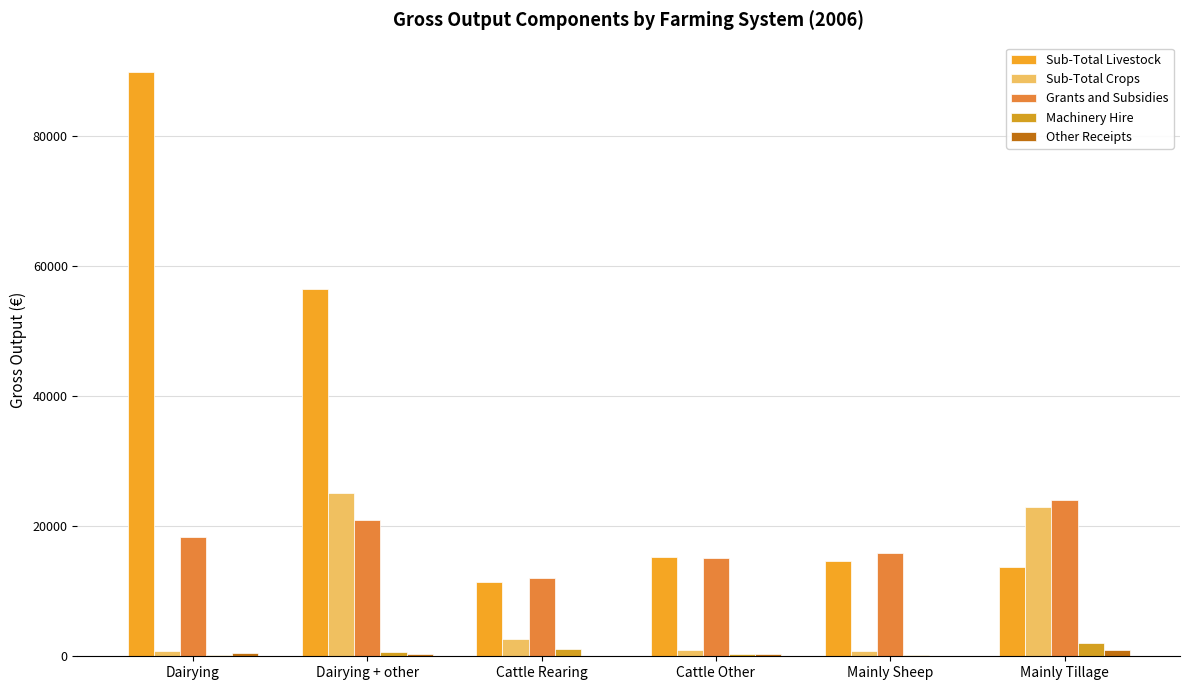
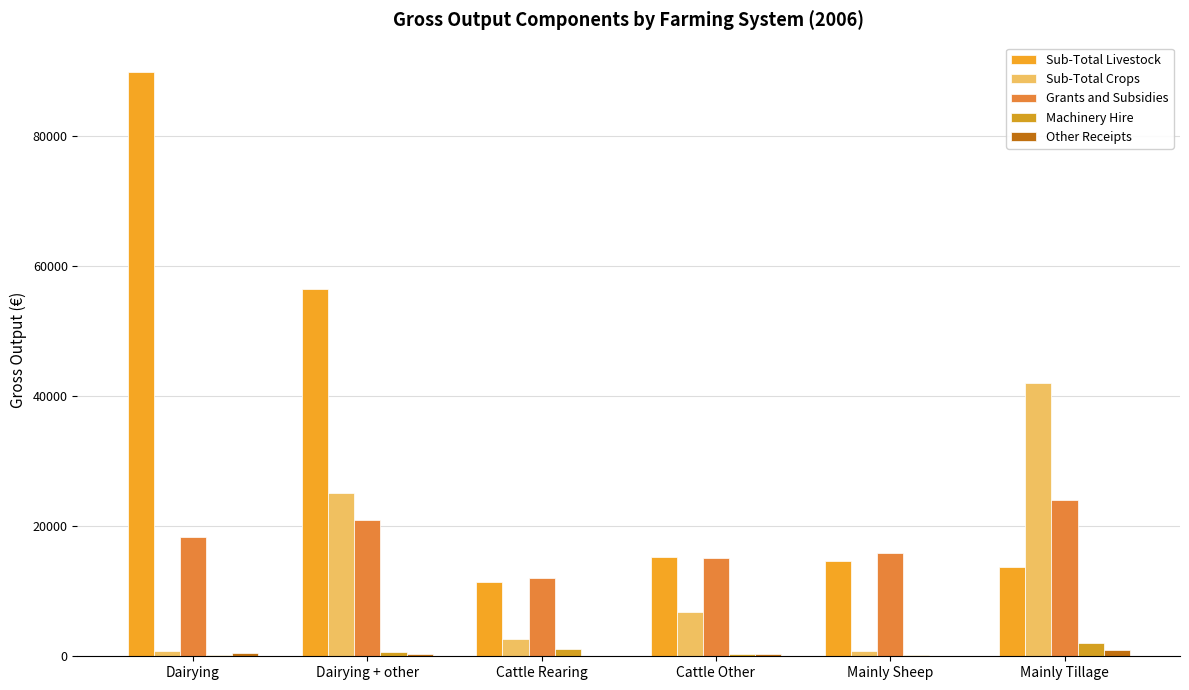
  {
    "Sub-Total Crops": {
      "Dairying": 1000,
      "Dairying + other": 25000,
      "Cattle Rearing": 3000,
-     "Cattle Other": 1000,
+     "Cattle Other": 7000,
      "Mainly Sheep": 1000,
-     "Mainly Tillage": 23000
+     "Mainly Tillage": 42000
    }
  }
